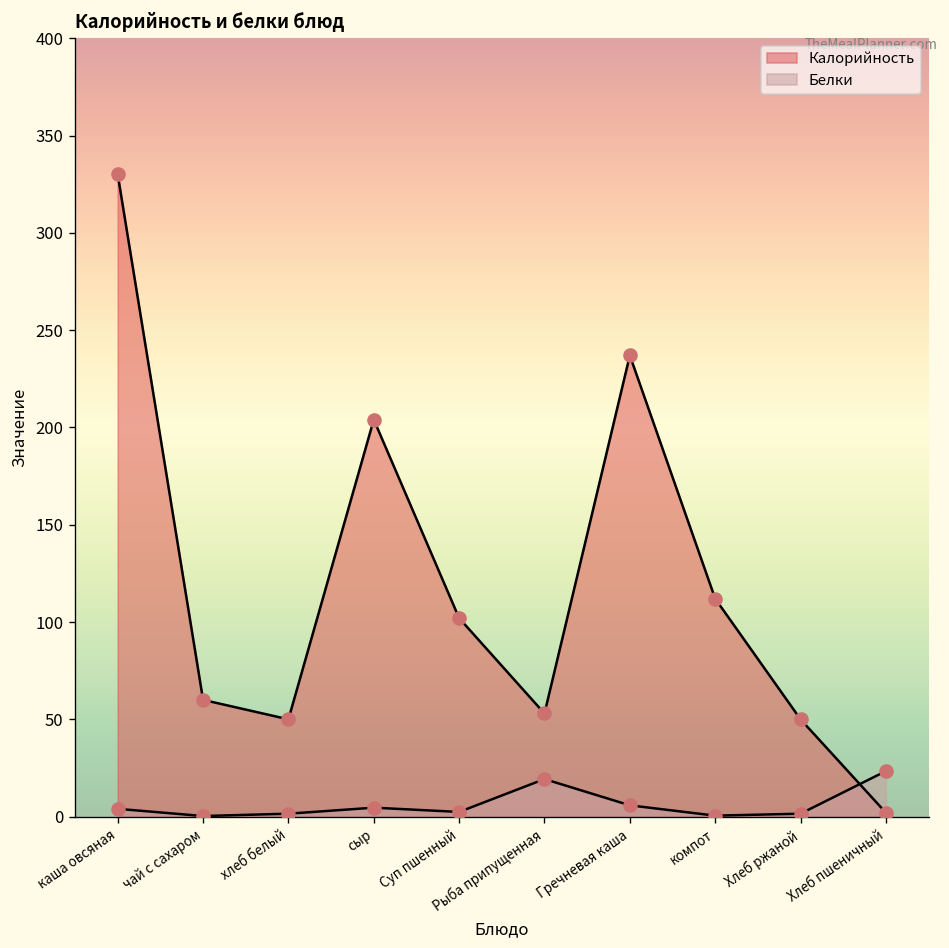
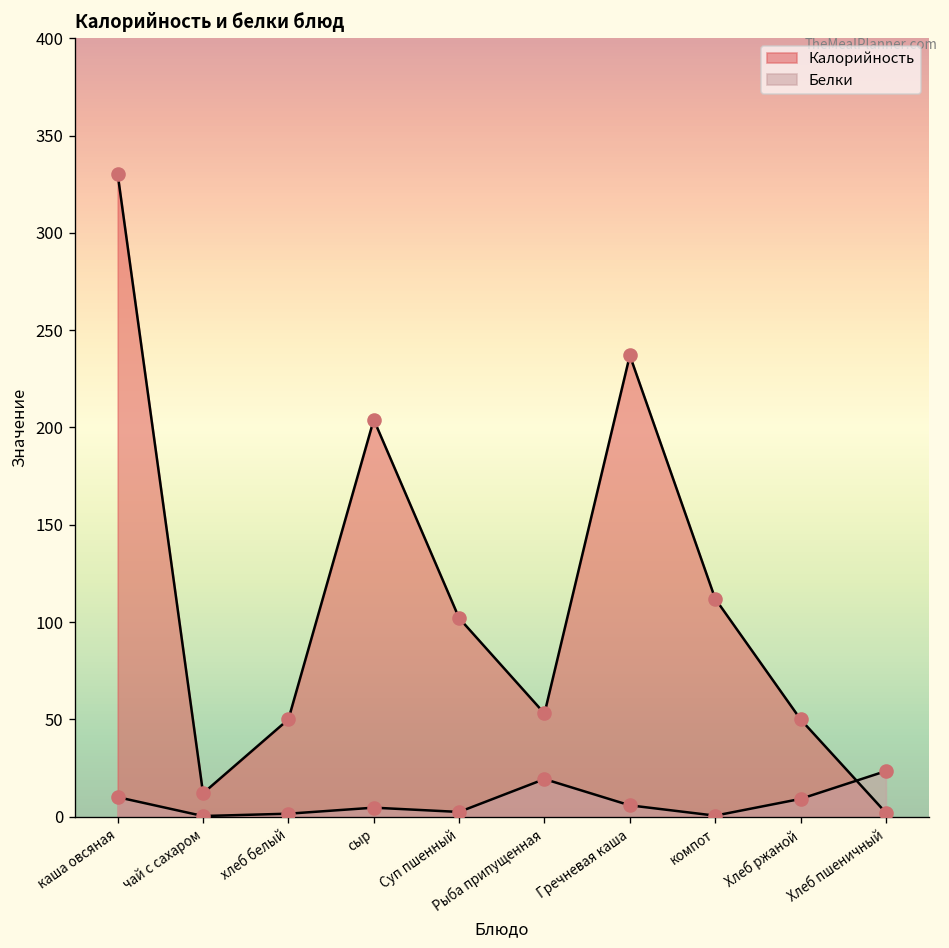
  {
    "Калорийность": {
      "каша овсяная": 330,
-     "чай с сахаром": 60,
+     "чай с сахаром": 12,
      "хлеб белый": 50,
      "сыр": 204,
      "Суп пшенный": 102,
      "Рыба припущенная": 53,
      "Гречневая каша": 237,
      "компот": 112,
      "Хлеб ржаной": 50,
      "Хлеб пшеничный": 2
    },
    "Белки": {
-     "каша овсяная": 4,
+     "каша овсяная": 10,
      "чай с сахаром": 0,
      "хлеб белый": 2,
      "сыр": 5,
      "Суп пшенный": 2,
      "Рыба припущенная": 19,
      "Гречневая каша": 6,
      "компот": 1,
-     "Хлеб ржаной": 2,
+     "Хлеб ржаной": 9,
      "Хлеб пшеничный": 23
    }
  }
